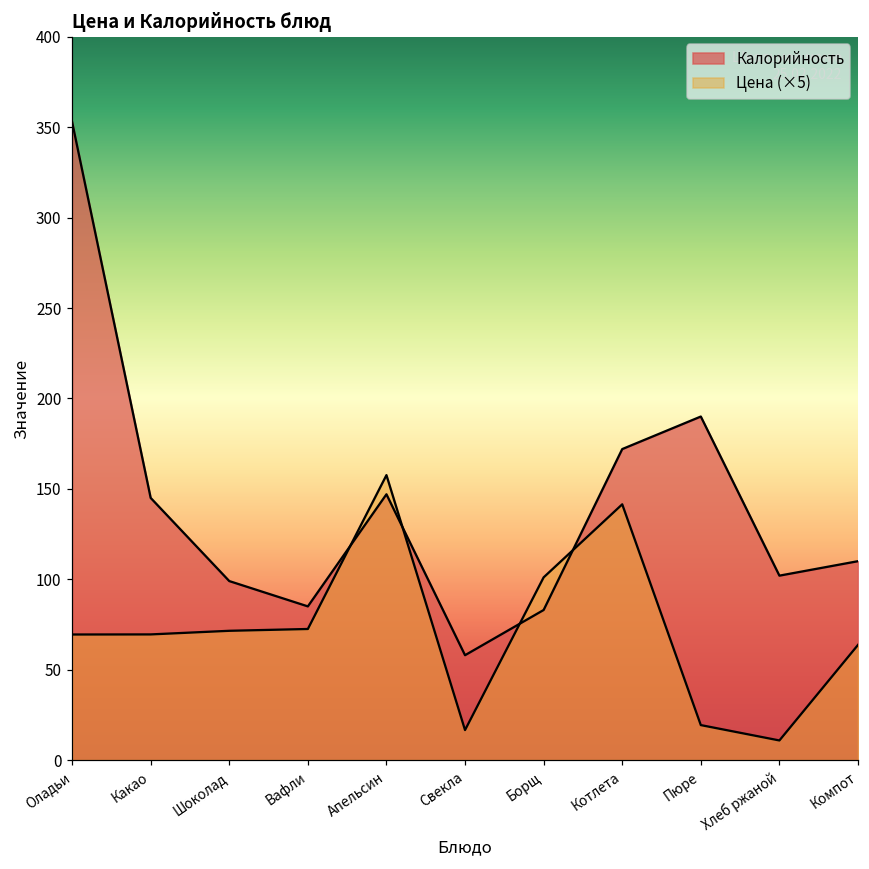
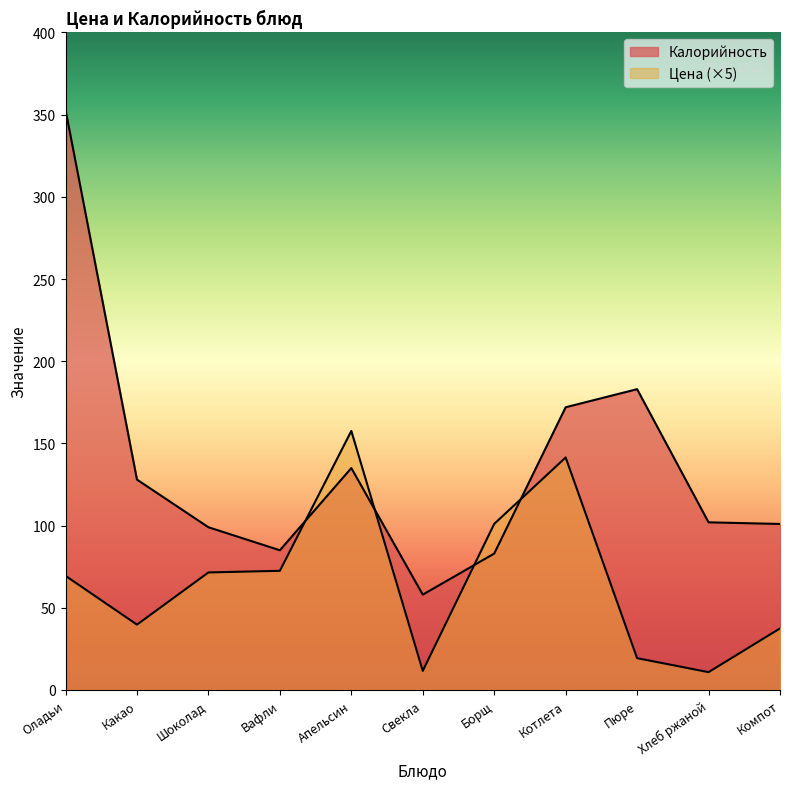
  {
    "Калорийность": {
      "Оладьи": 353,
-     "Какао": 145,
+     "Какао": 128,
      "Шоколад": 99,
      "Вафли": 85,
-     "Апельсин": 147,
+     "Апельсин": 135,
      "Свекла": 58,
      "Борщ": 83,
      "Котлета": 172,
-     "Пюре": 190,
+     "Пюре": 183,
      "Хлеб ржаной": 102,
-     "Компот": 110
+     "Компот": 101
    },
    "Цена (×5)": {
      "Оладьи": 69,
-     "Какао": 70,
+     "Какао": 40,
      "Шоколад": 72,
      "Вафли": 73,
      "Апельсин": 158,
-     "Свекла": 17,
+     "Свекла": 12,
      "Борщ": 101,
      "Котлета": 141,
      "Пюре": 19,
      "Хлеб ржаной": 11,
-     "Компот": 64
+     "Компот": 37
    }
  }
